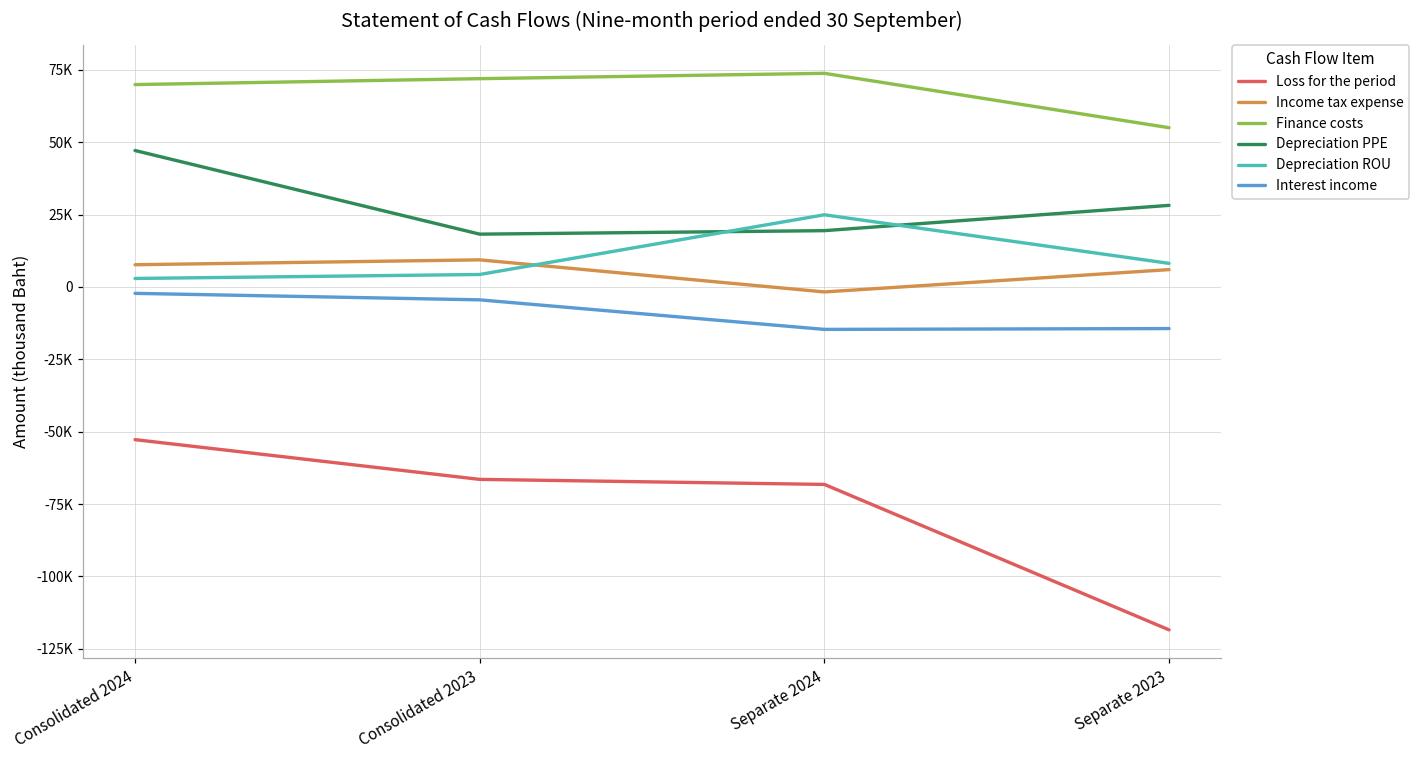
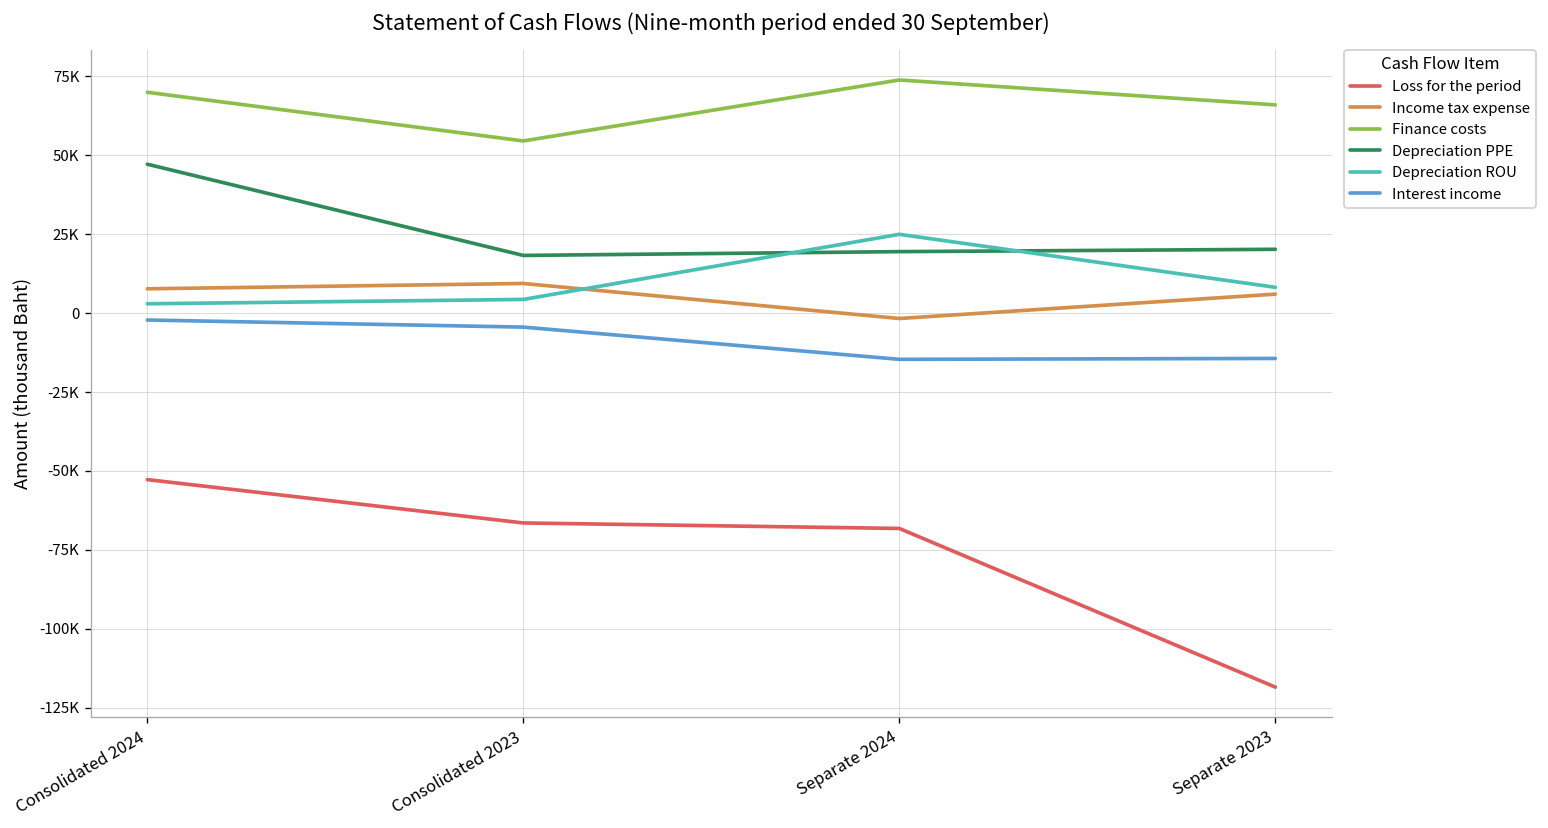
  {
    "Finance costs": {
      "Consolidated 2024": 70000,
-     "Consolidated 2023": 72000,
+     "Consolidated 2023": 55000,
      "Separate 2024": 74000,
-     "Separate 2023": 55000
+     "Separate 2023": 66000
    },
    "Depreciation PPE": {
      "Consolidated 2024": 47000,
      "Consolidated 2023": 18000,
      "Separate 2024": 19000,
-     "Separate 2023": 28000
+     "Separate 2023": 20000
    }
  }
